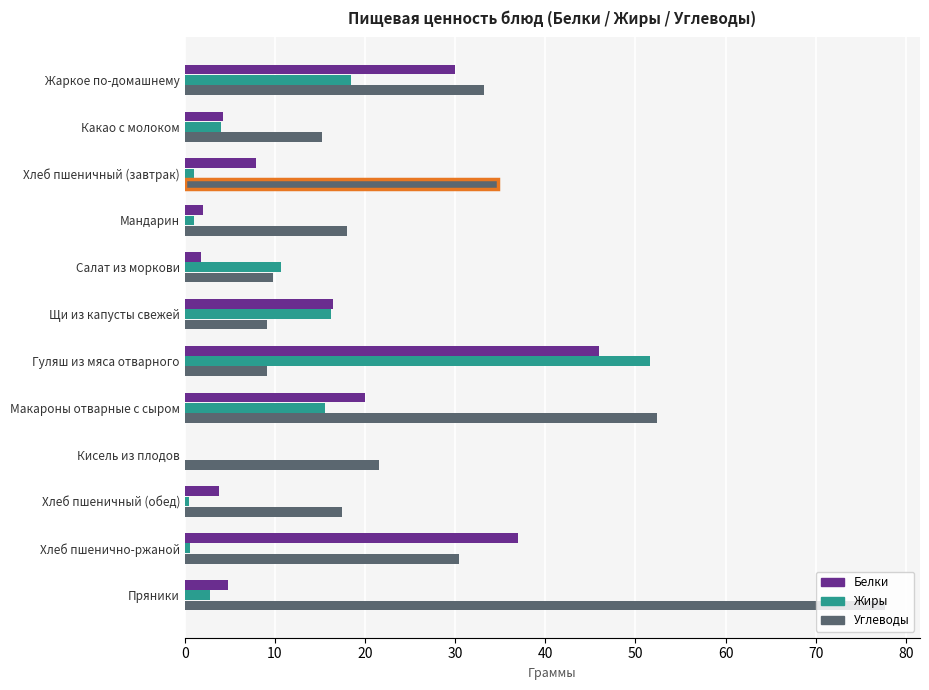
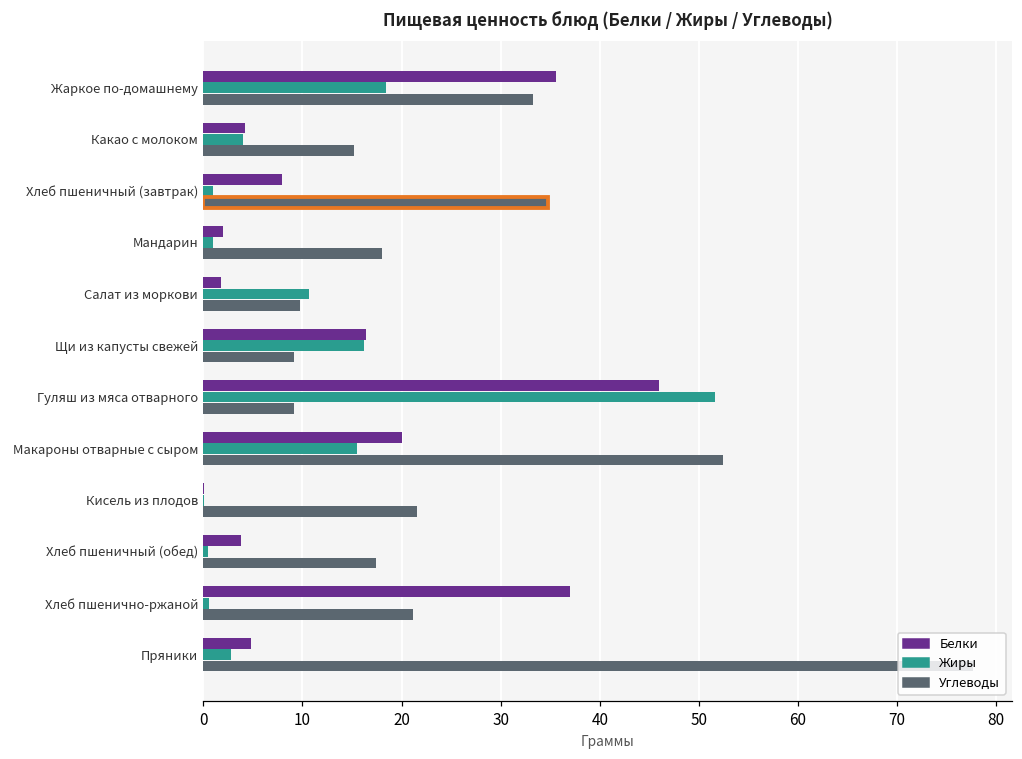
  {
    "Белки": {
-     "Жаркое по-домашнему": 30,
+     "Жаркое по-домашнему": 36,
      "Какао с молоком": 4,
      "Хлеб пшеничный (завтрак)": 8,
      "Мандарин": 2,
      "Салат из моркови": 2,
      "Щи из капусты свежей": 16,
      "Гуляш из мяса отварного": 46,
      "Макароны отварные с сыром": 20,
      "Хлеб пшеничный (обед)": 4,
      "Хлеб пшенично-ржаной": 37,
      "Пряники": 5
    },
    "Жиры": {
      "Жаркое по-домашнему": 18,
      "Какао с молоком": 4,
      "Хлеб пшеничный (завтрак)": 1,
      "Мандарин": 1,
      "Салат из моркови": 11,
      "Щи из капусты свежей": 16,
      "Гуляш из мяса отварного": 52,
      "Макароны отварные с сыром": 16,
      "Хлеб пшеничный (обед)": 1,
      "Хлеб пшенично-ржаной": 1,
      "Пряники": 3
    },
    "Углеводы": {
      "Жаркое по-домашнему": 33,
      "Какао с молоком": 15,
      "Хлеб пшеничный (завтрак)": 35,
      "Мандарин": 18,
      "Салат из моркови": 10,
      "Щи из капусты свежей": 9,
      "Гуляш из мяса отварного": 9,
      "Макароны отварные с сыром": 52,
      "Кисель из плодов": 22,
      "Хлеб пшеничный (обед)": 17,
-     "Хлеб пшенично-ржаной": 30
+     "Хлеб пшенично-ржаной": 21
    }
  }
